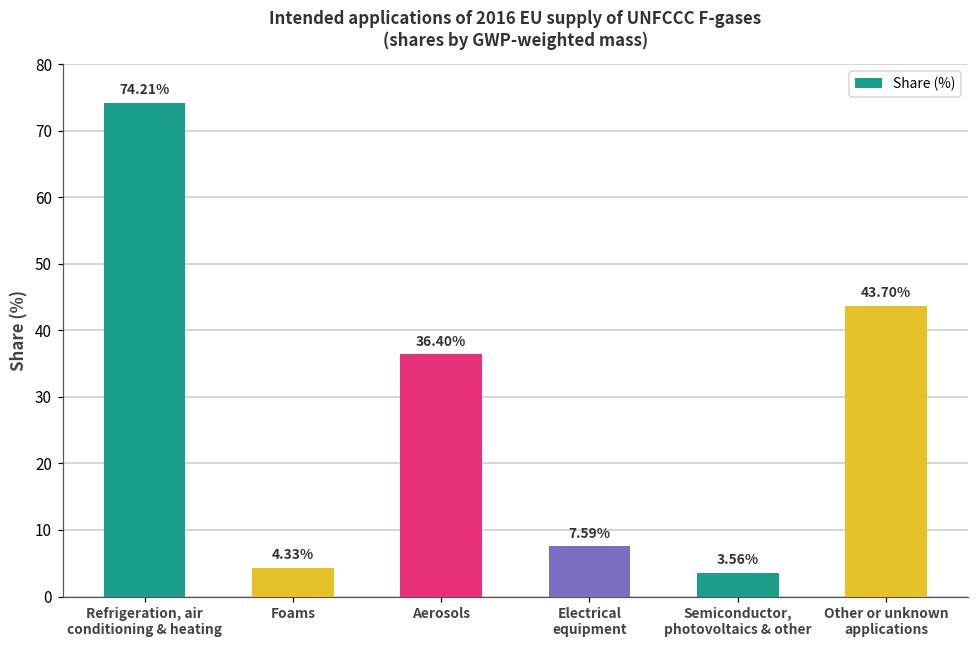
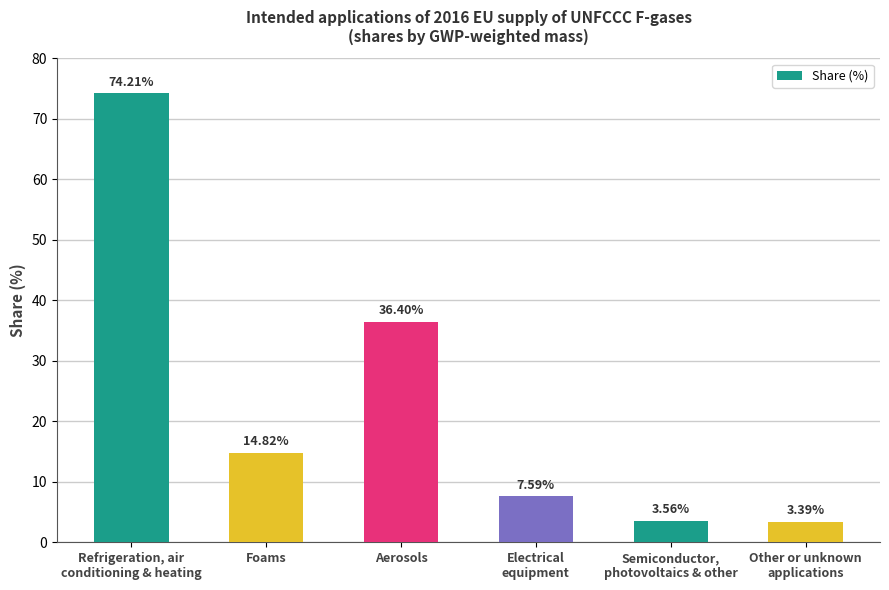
  {
    "Refrigeration, air conditioning & heating": "74.21%",
-   "Foams": "4.33%",
+   "Foams": "14.82%",
    "Aerosols": "36.40%",
    "Electrical equipment": "7.59%",
    "Semiconductor, photovoltaics & other": "3.56%",
-   "Other or unknown applications": "43.70%"
+   "Other or unknown applications": "3.39%"
  }
